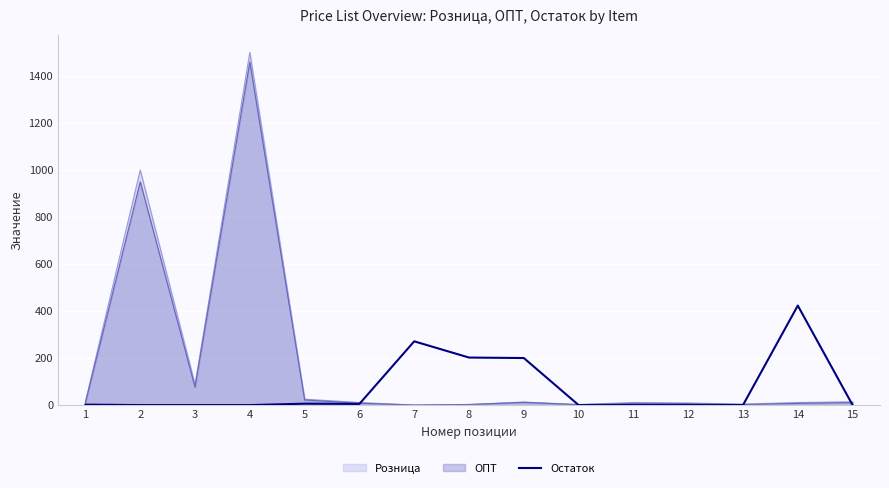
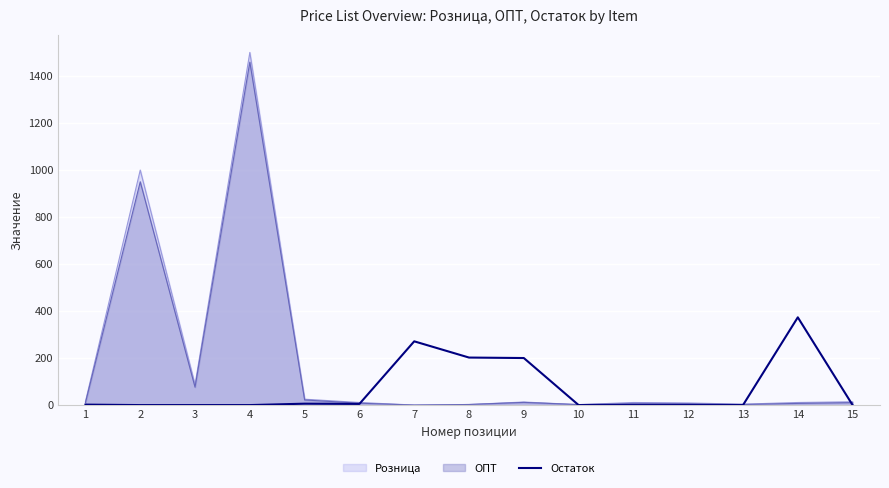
  {
    "Остаток": {
      "2": 0,
      "3": 0,
      "4": 0,
      "5": 10,
      "7": 270,
      "8": 200,
      "9": 200,
-     "14": 420
+     "14": 370
    }
  }
